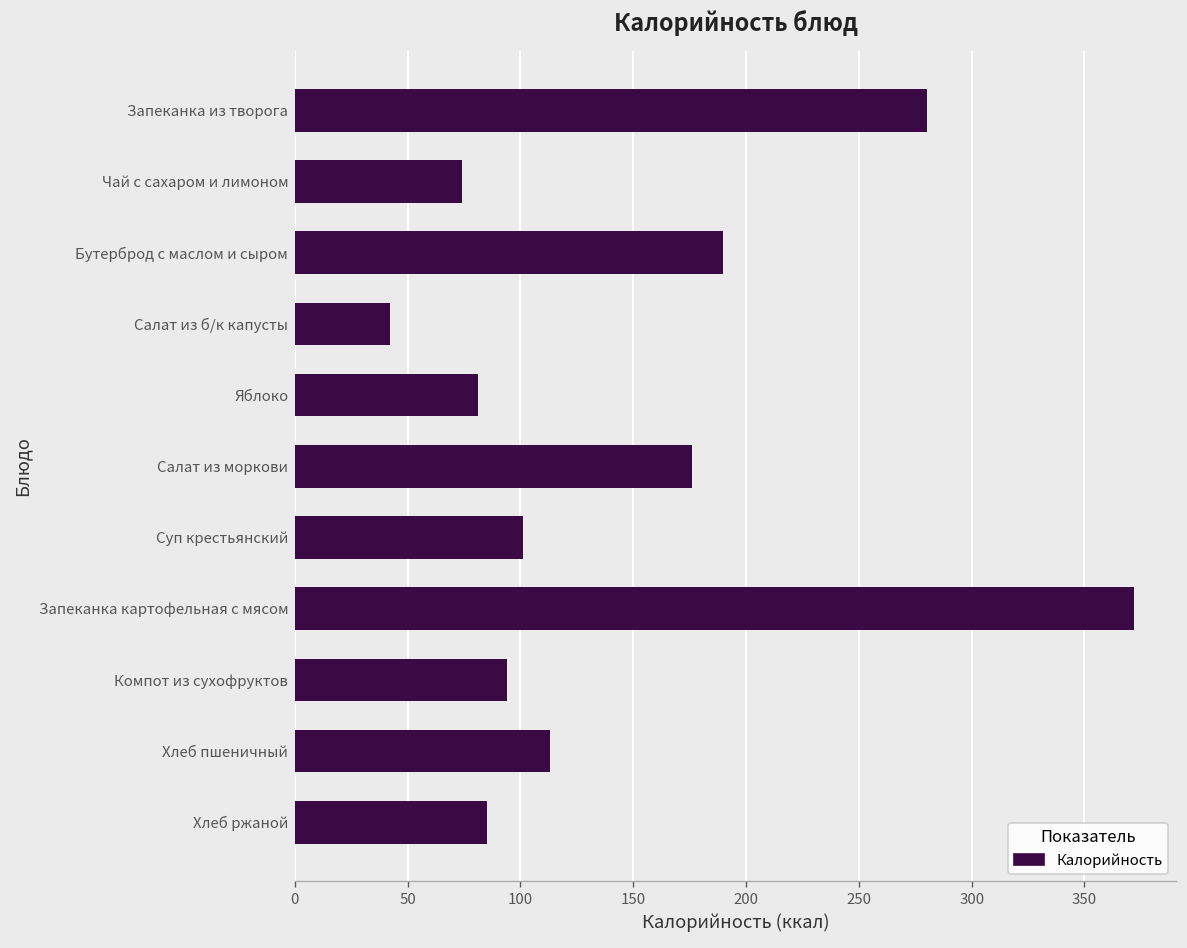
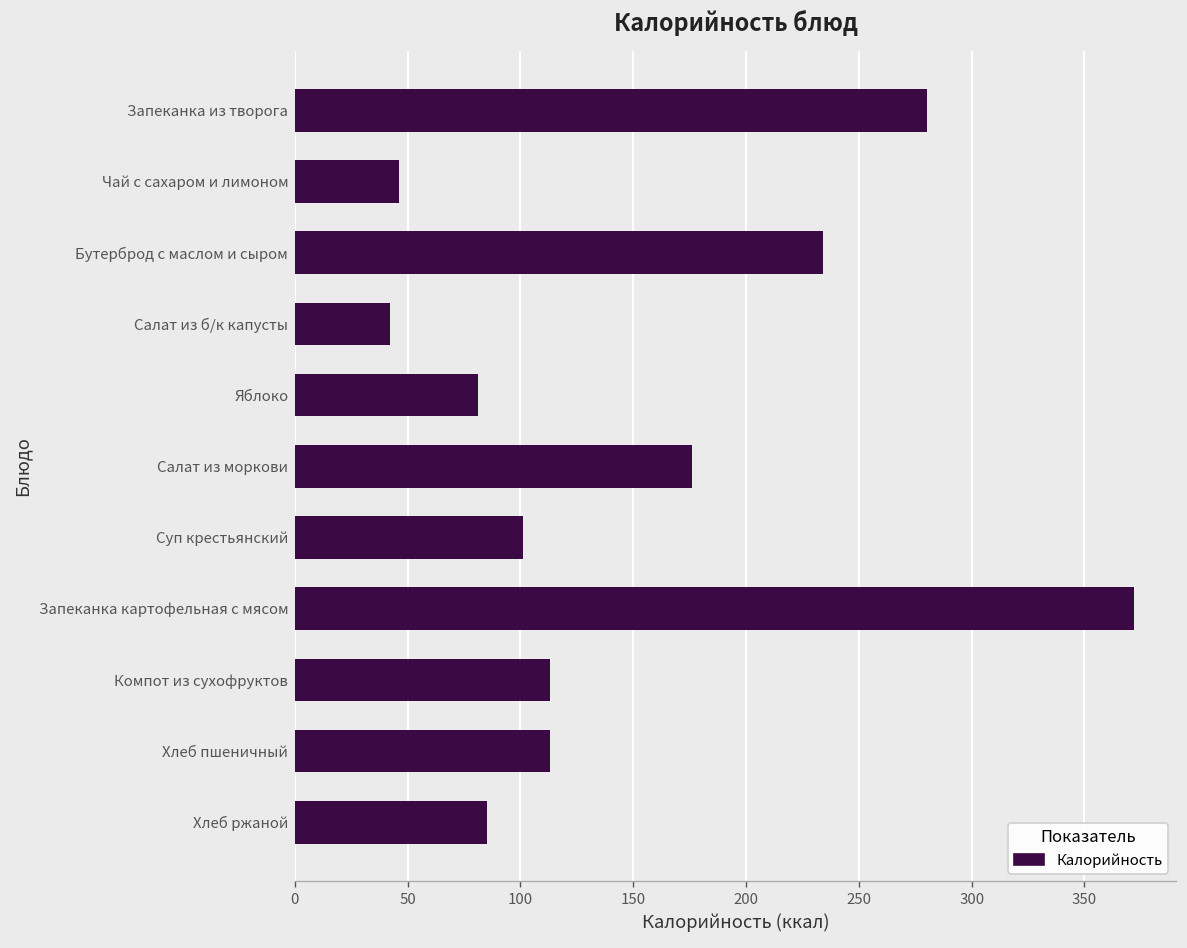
  {
    "Запеканка из творога": 280,
-   "Чай с сахаром и лимоном": 74,
-   "Бутерброд с маслом и сыром": 190,
+   "Чай с сахаром и лимоном": 46,
+   "Бутерброд с маслом и сыром": 234,
    "Салат из б/к капусты": 42,
    "Яблоко": 81,
    "Салат из моркови": 176,
    "Суп крестьянский": 101,
    "Запеканка картофельная с мясом": 372,
-   "Компот из сухофруктов": 94,
+   "Компот из сухофруктов": 113,
    "Хлеб пшеничный": 113,
    "Хлеб ржаной": 85
  }
